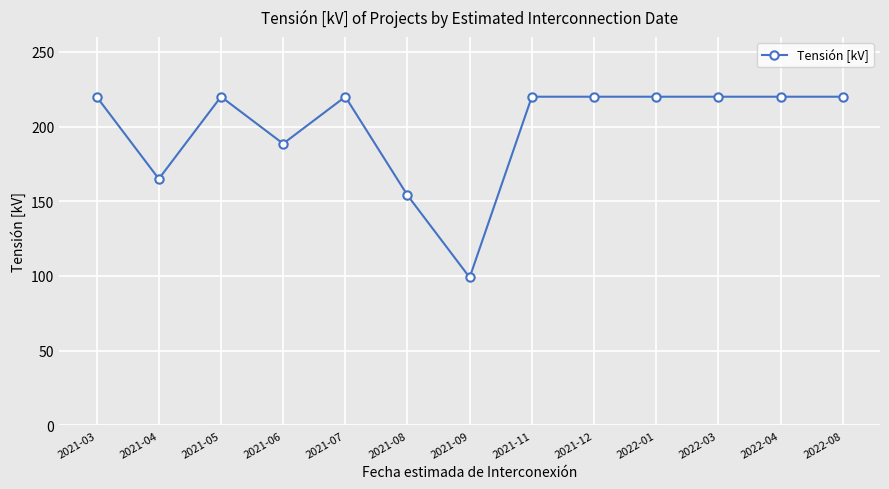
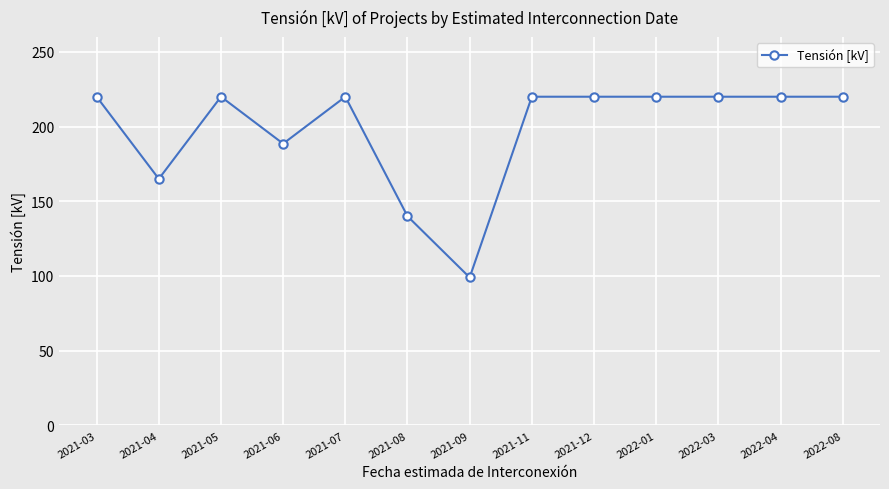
  {
    "2021-03": 220,
    "2021-04": 165,
    "2021-05": 220,
    "2021-06": 189,
    "2021-07": 220,
-   "2021-08": 154,
+   "2021-08": 140,
    "2021-09": 99,
    "2021-11": 220,
    "2021-12": 220,
    "2022-01": 220,
    "2022-03": 220,
    "2022-04": 220,
    "2022-08": 220
  }
